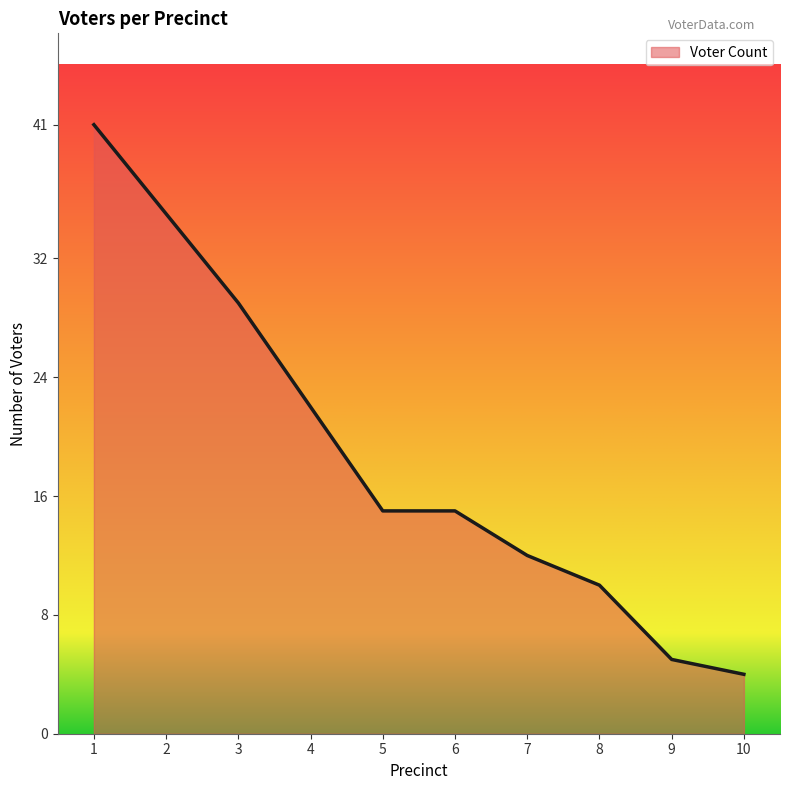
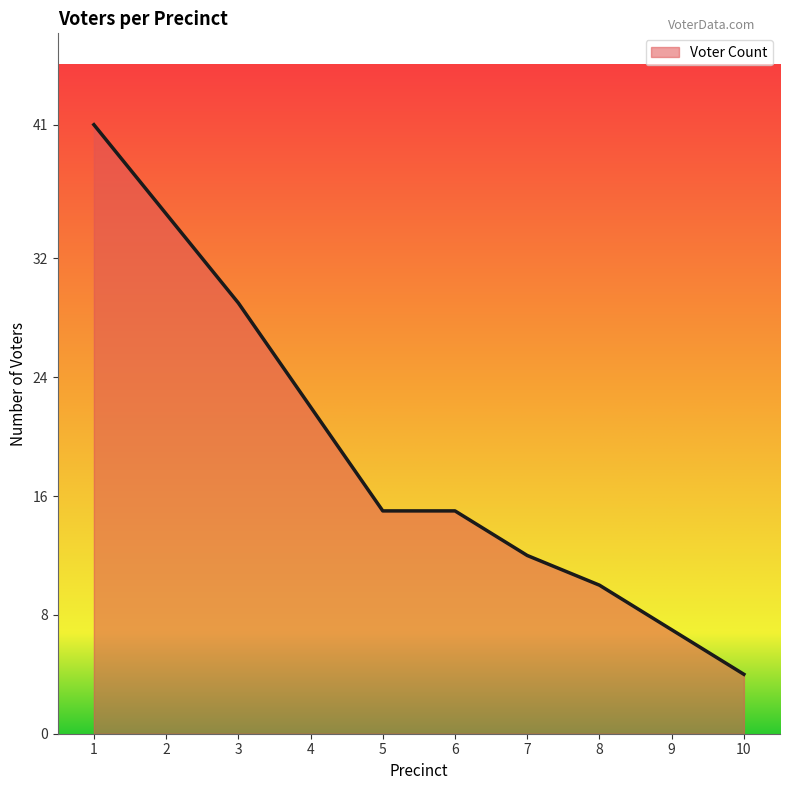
  {
    "1": 41,
    "2": 35,
    "3": 29,
    "4": 22,
    "5": 15,
    "6": 15,
    "7": 12,
    "8": 10,
-   "9": 5,
+   "9": 7,
    "10": 4
  }
